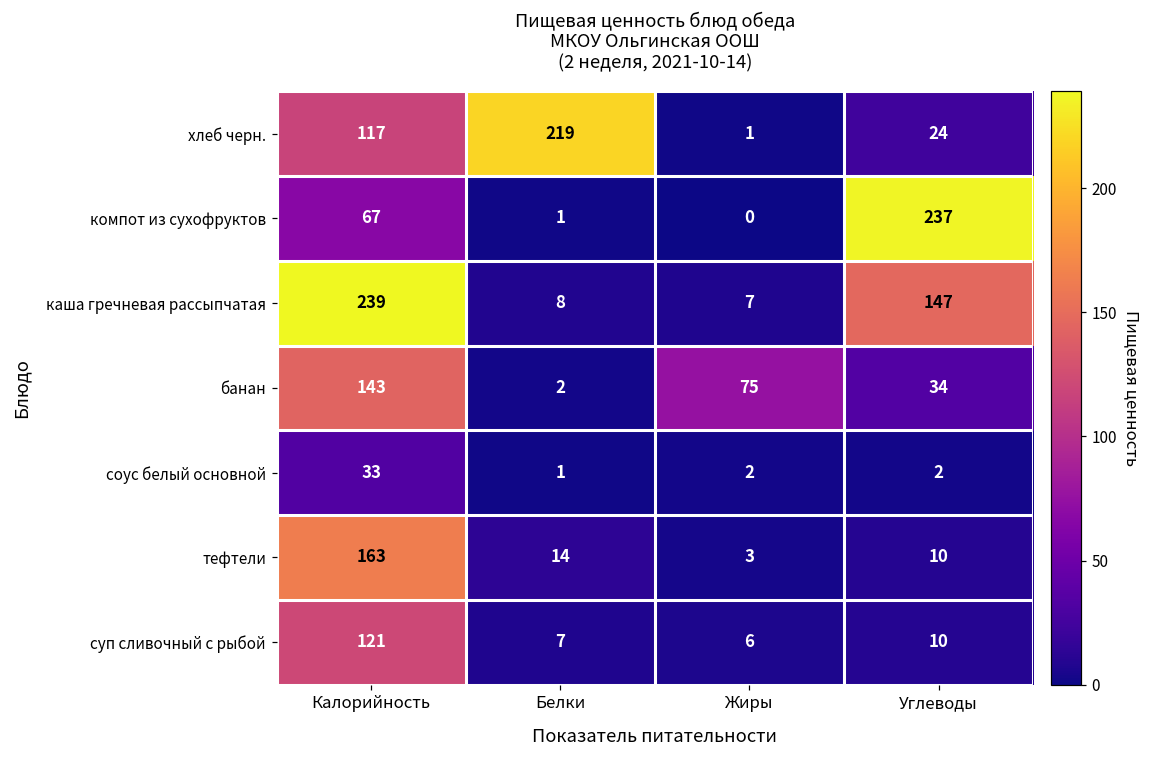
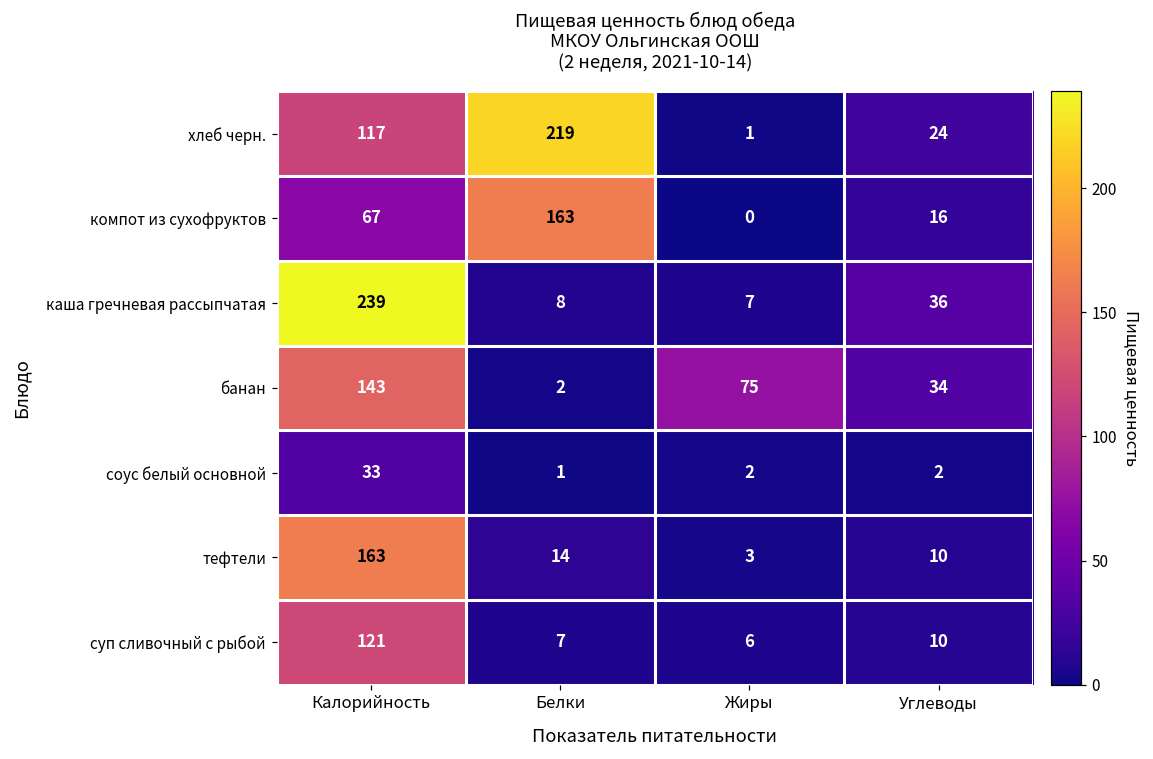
  {
    "хлеб черн.": {
      "Калорийность": 117,
      "Белки": 219,
      "Жиры": 1,
      "Углеводы": 24
    },
    "компот из сухофруктов": {
      "Калорийность": 67,
-     "Белки": 1,
+     "Белки": 163,
      "Жиры": 0,
-     "Углеводы": 237
+     "Углеводы": 16
    },
    "каша гречневая рассыпчатая": {
      "Калорийность": 239,
      "Белки": 8,
      "Жиры": 7,
-     "Углеводы": 147
+     "Углеводы": 36
    },
    "банан": {
      "Калорийность": 143,
      "Белки": 2,
      "Жиры": 75,
      "Углеводы": 34
    },
    "соус белый основной": {
      "Калорийность": 33,
      "Белки": 1,
      "Жиры": 2,
      "Углеводы": 2
    },
    "тефтели": {
      "Калорийность": 163,
      "Белки": 14,
      "Жиры": 3,
      "Углеводы": 10
    },
    "суп сливочный с рыбой": {
      "Калорийность": 121,
      "Белки": 7,
      "Жиры": 6,
      "Углеводы": 10
    }
  }
